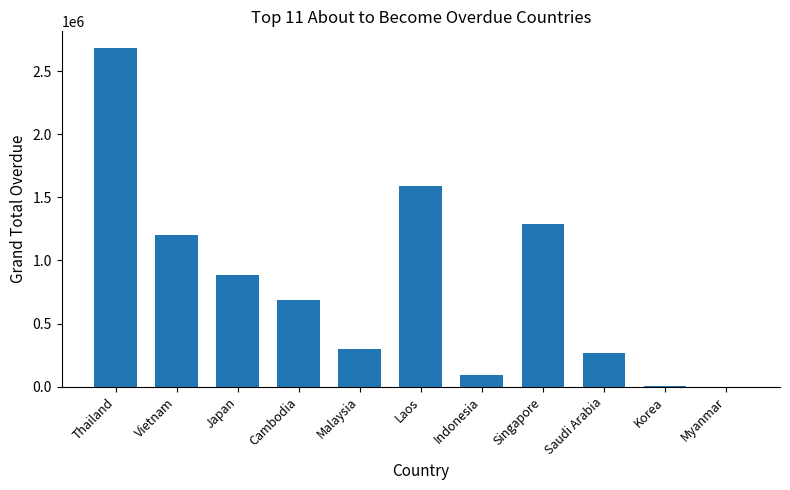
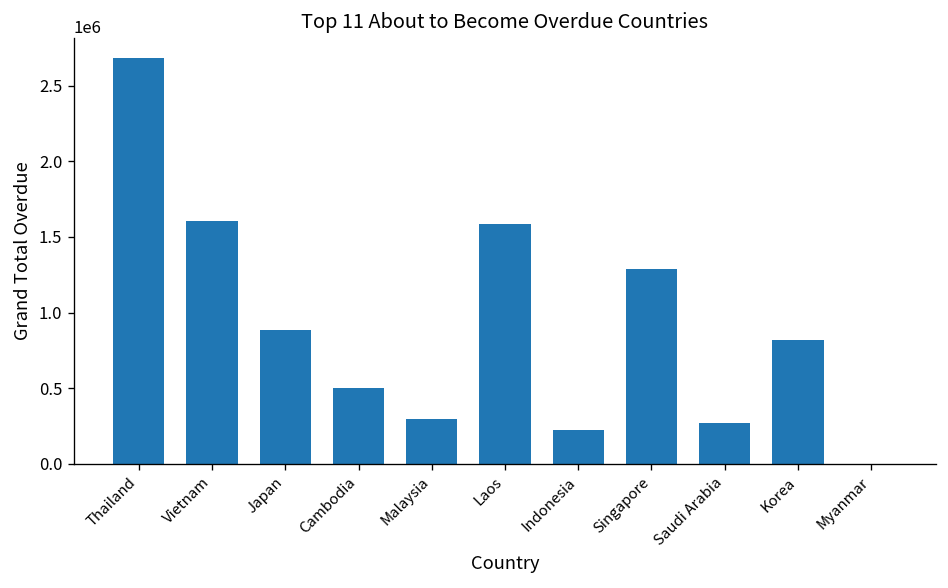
  {
    "Thailand": 2680000,
-   "Vietnam": 1200000,
+   "Vietnam": 1600000,
    "Japan": 880000,
-   "Cambodia": 680000,
+   "Cambodia": 500000,
    "Malaysia": 300000,
    "Laos": 1590000,
-   "Indonesia": 90000,
+   "Indonesia": 220000,
    "Singapore": 1290000,
    "Saudi Arabia": 270000,
-   "Korea": 10000,
+   "Korea": 820000,
    "Myanmar": 0
  }
